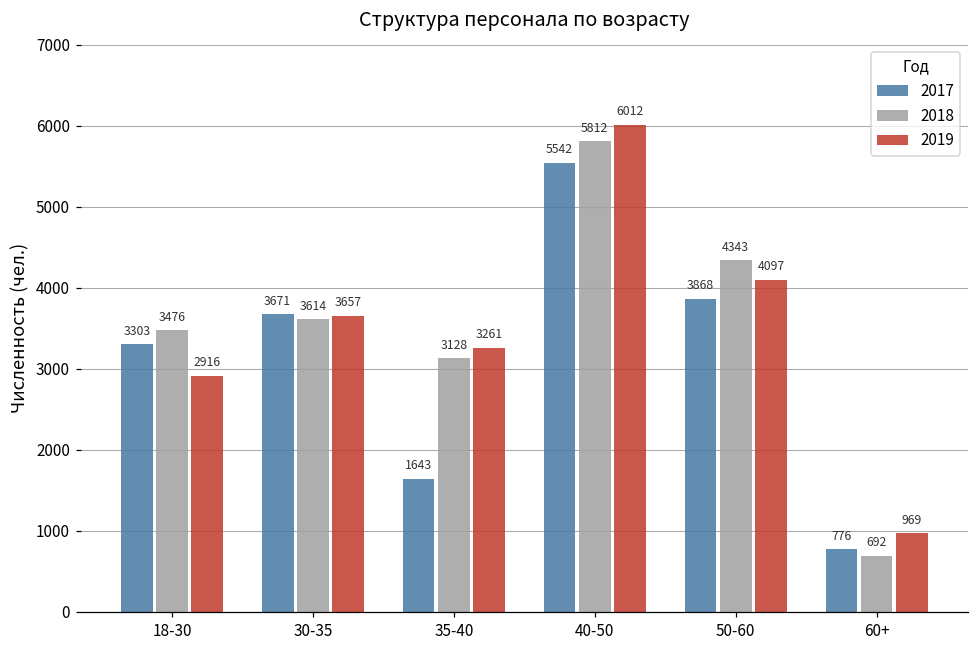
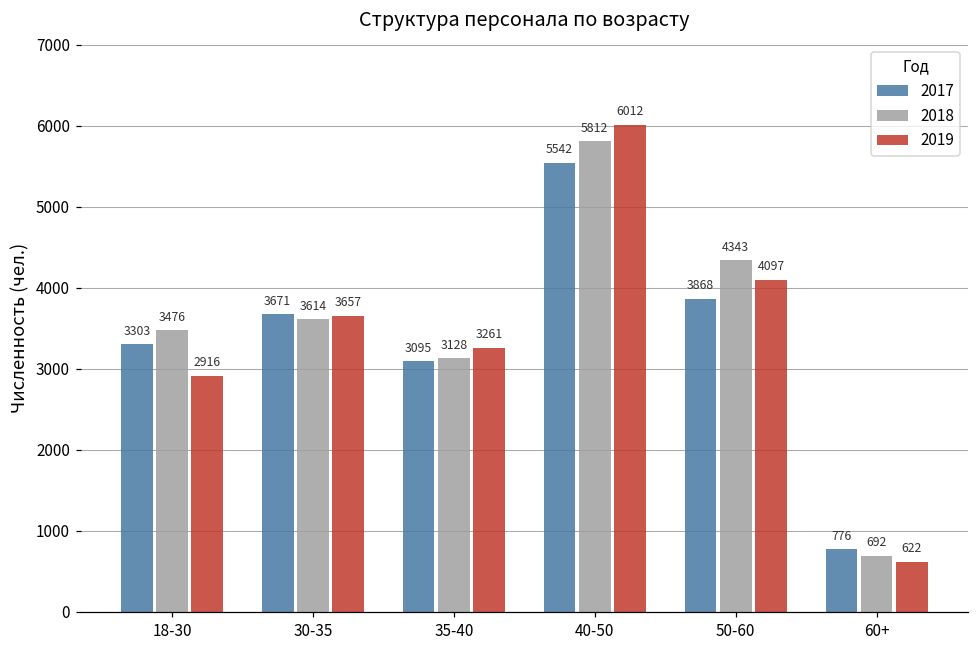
  {
    "2017": {
      "18-30": 3303,
      "30-35": 3671,
-     "35-40": 1643,
+     "35-40": 3095,
      "40-50": 5542,
      "50-60": 3868,
      "60+": 776
    },
    "2018": {
      "18-30": 3476,
      "30-35": 3614,
      "35-40": 3128,
      "40-50": 5812,
      "50-60": 4343,
      "60+": 692
    },
    "2019": {
      "18-30": 2916,
      "30-35": 3657,
      "35-40": 3261,
      "40-50": 6012,
      "50-60": 4097,
-     "60+": 969
+     "60+": 622
    }
  }
